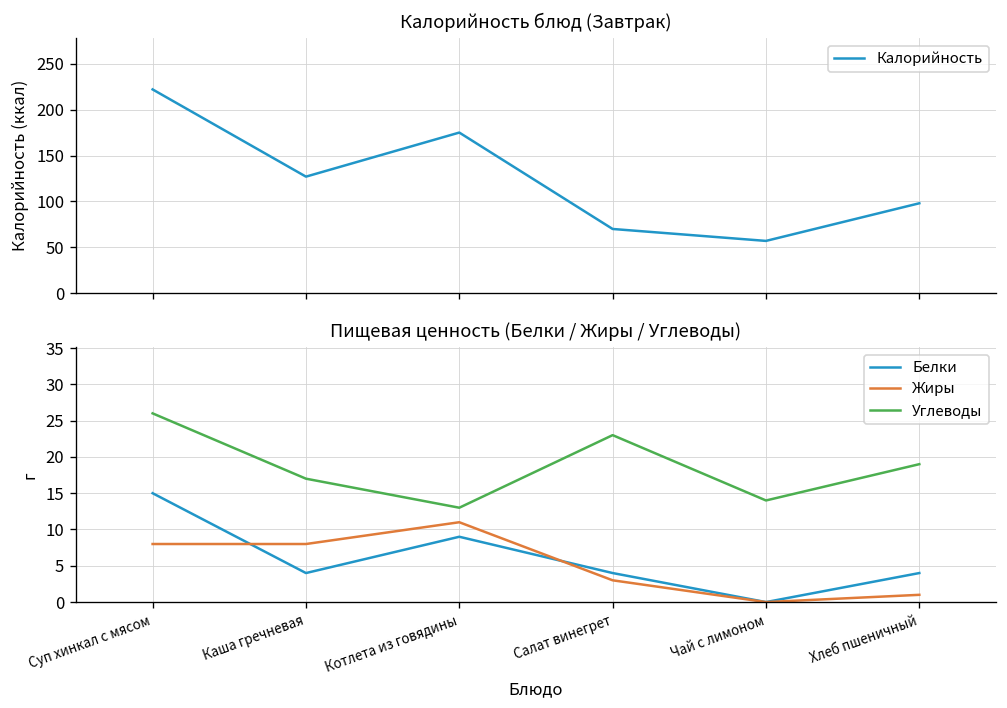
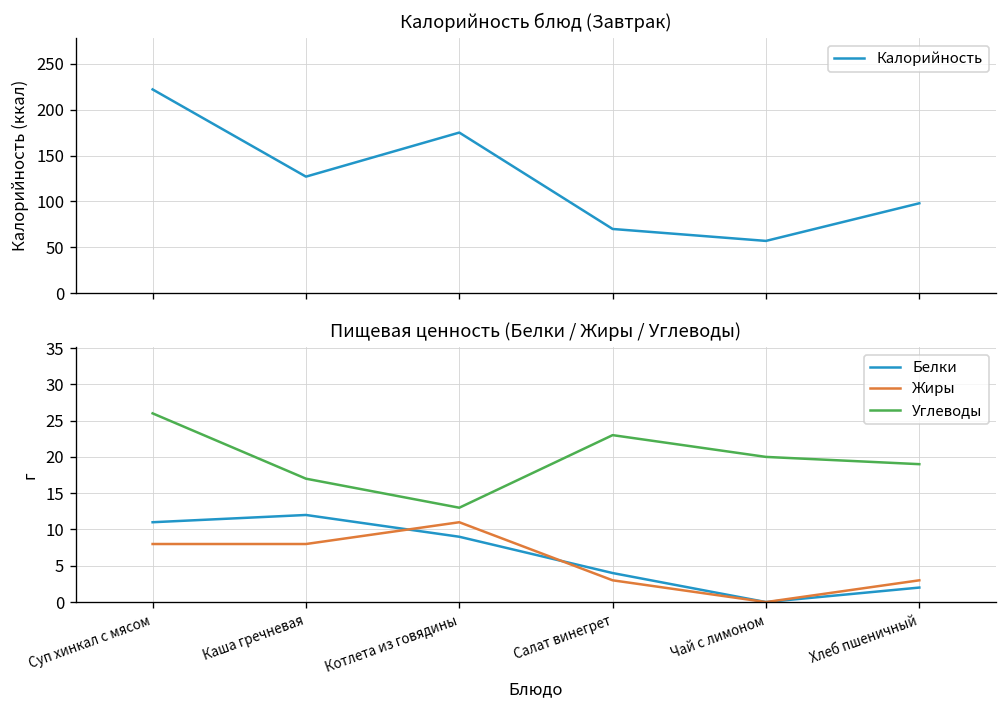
  {
    "Пищевая ценность (Белки / Жиры / Углеводы)": {
      "Белки": {
-       "Суп хинкал с мясом": 15,
-       "Каша гречневая": 4,
+       "Суп хинкал с мясом": 11,
+       "Каша гречневая": 12,
        "Котлета из говядины": 9,
        "Салат винегрет": 4,
-       "Хлеб пшеничный": 4
+       "Хлеб пшеничный": 2
      },
      "Жиры": {
        "Суп хинкал с мясом": 8,
        "Каша гречневая": 8,
        "Котлета из говядины": 11,
        "Салат винегрет": 3,
-       "Хлеб пшеничный": 1
+       "Хлеб пшеничный": 3
      },
      "Углеводы": {
        "Суп хинкал с мясом": 26,
        "Каша гречневая": 17,
        "Котлета из говядины": 13,
        "Салат винегрет": 23,
-       "Чай с лимоном": 14,
+       "Чай с лимоном": 20,
        "Хлеб пшеничный": 19
      }
    }
  }
